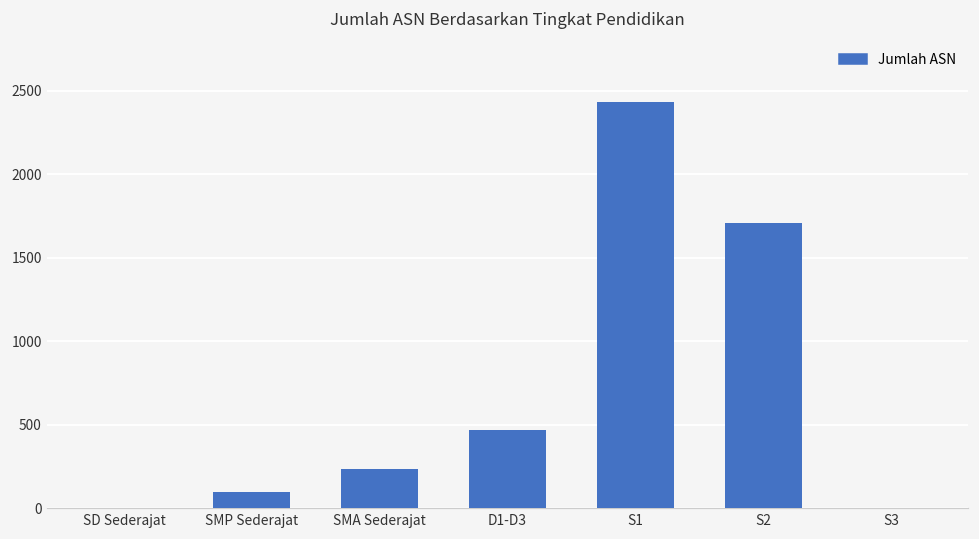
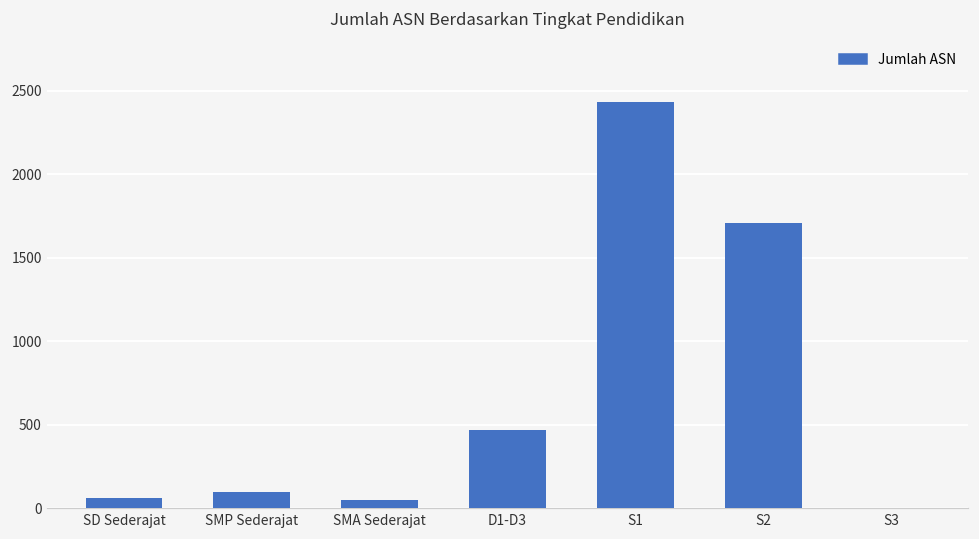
  {
-   "SD Sederajat": 0,
+   "SD Sederajat": 60,
    "SMP Sederajat": 100,
-   "SMA Sederajat": 240,
+   "SMA Sederajat": 50,
    "D1-D3": 470,
    "S1": 2440,
    "S2": 1710
  }
